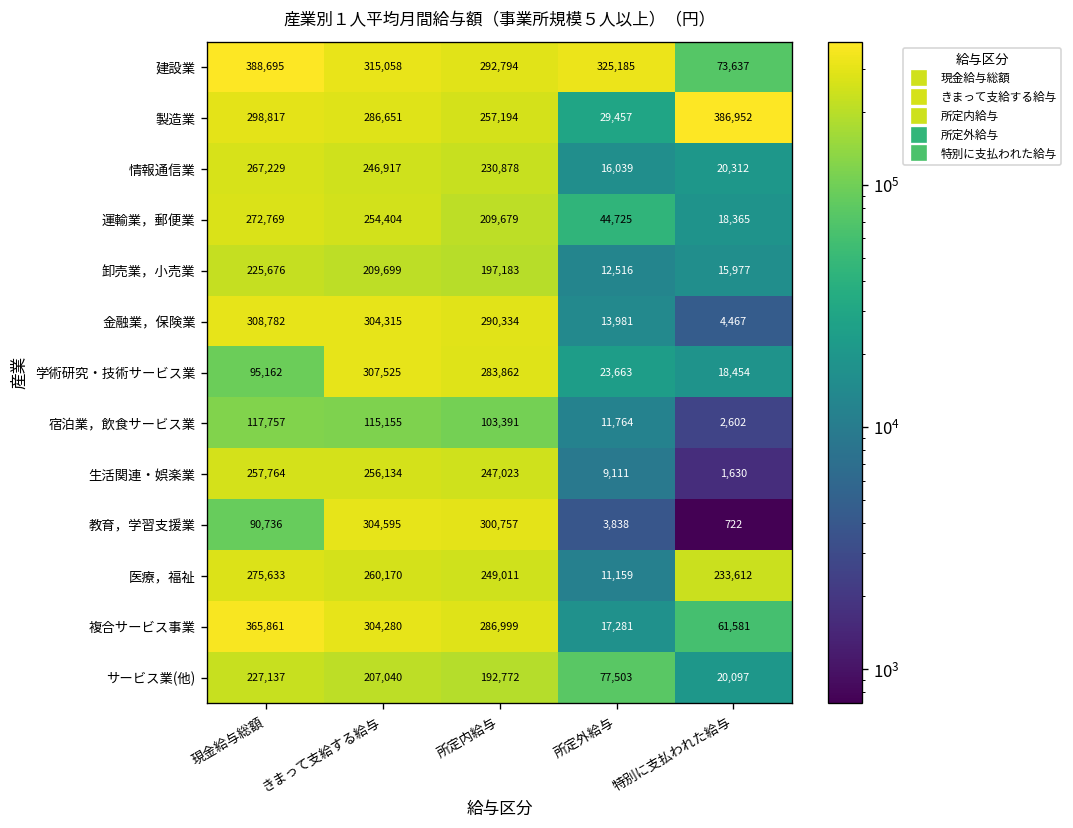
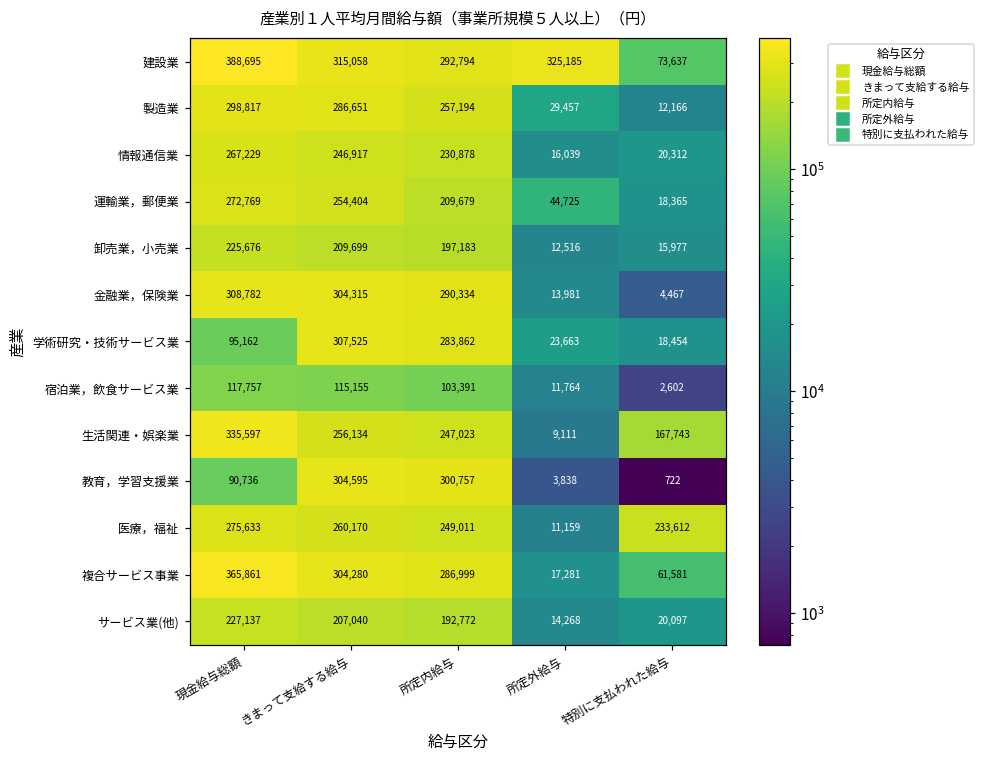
  {
    "建設業": {
      "現金給与総額": "388,695",
      "きまって支給する給与": "315,058",
      "所定内給与": "292,794",
      "所定外給与": "325,185",
      "特別に支払われた給与": "73,637"
    },
    "製造業": {
      "現金給与総額": "298,817",
      "きまって支給する給与": "286,651",
      "所定内給与": "257,194",
      "所定外給与": "29,457",
-     "特別に支払われた給与": "386,952"
+     "特別に支払われた給与": "12,166"
    },
    "情報通信業": {
      "現金給与総額": "267,229",
      "きまって支給する給与": "246,917",
      "所定内給与": "230,878",
      "所定外給与": "16,039",
      "特別に支払われた給与": "20,312"
    },
    "運輸業，郵便業": {
      "現金給与総額": "272,769",
      "きまって支給する給与": "254,404",
      "所定内給与": "209,679",
      "所定外給与": "44,725",
      "特別に支払われた給与": "18,365"
    },
    "卸売業，小売業": {
      "現金給与総額": "225,676",
      "きまって支給する給与": "209,699",
      "所定内給与": "197,183",
      "所定外給与": "12,516",
      "特別に支払われた給与": "15,977"
    },
    "金融業，保険業": {
      "現金給与総額": "308,782",
      "きまって支給する給与": "304,315",
      "所定内給与": "290,334",
      "所定外給与": "13,981",
      "特別に支払われた給与": "4,467"
    },
    "学術研究・技術サービス業": {
      "現金給与総額": "95,162",
      "きまって支給する給与": "307,525",
      "所定内給与": "283,862",
      "所定外給与": "23,663",
      "特別に支払われた給与": "18,454"
    },
    "宿泊業，飲食サービス業": {
      "現金給与総額": "117,757",
      "きまって支給する給与": "115,155",
      "所定内給与": "103,391",
      "所定外給与": "11,764",
      "特別に支払われた給与": "2,602"
    },
    "生活関連・娯楽業": {
-     "現金給与総額": "257,764",
+     "現金給与総額": "335,597",
      "きまって支給する給与": "256,134",
      "所定内給与": "247,023",
      "所定外給与": "9,111",
-     "特別に支払われた給与": "1,630"
+     "特別に支払われた給与": "167,743"
    },
    "教育，学習支援業": {
      "現金給与総額": "90,736",
      "きまって支給する給与": "304,595",
      "所定内給与": "300,757",
      "所定外給与": "3,838",
      "特別に支払われた給与": "722"
    },
    "医療，福祉": {
      "現金給与総額": "275,633",
      "きまって支給する給与": "260,170",
      "所定内給与": "249,011",
      "所定外給与": "11,159",
      "特別に支払われた給与": "233,612"
    },
    "複合サービス事業": {
      "現金給与総額": "365,861",
      "きまって支給する給与": "304,280",
      "所定内給与": "286,999",
      "所定外給与": "17,281",
      "特別に支払われた給与": "61,581"
    },
    "サービス業(他)": {
      "現金給与総額": "227,137",
      "きまって支給する給与": "207,040",
      "所定内給与": "192,772",
-     "所定外給与": "77,503",
+     "所定外給与": "14,268",
      "特別に支払われた給与": "20,097"
    }
  }
